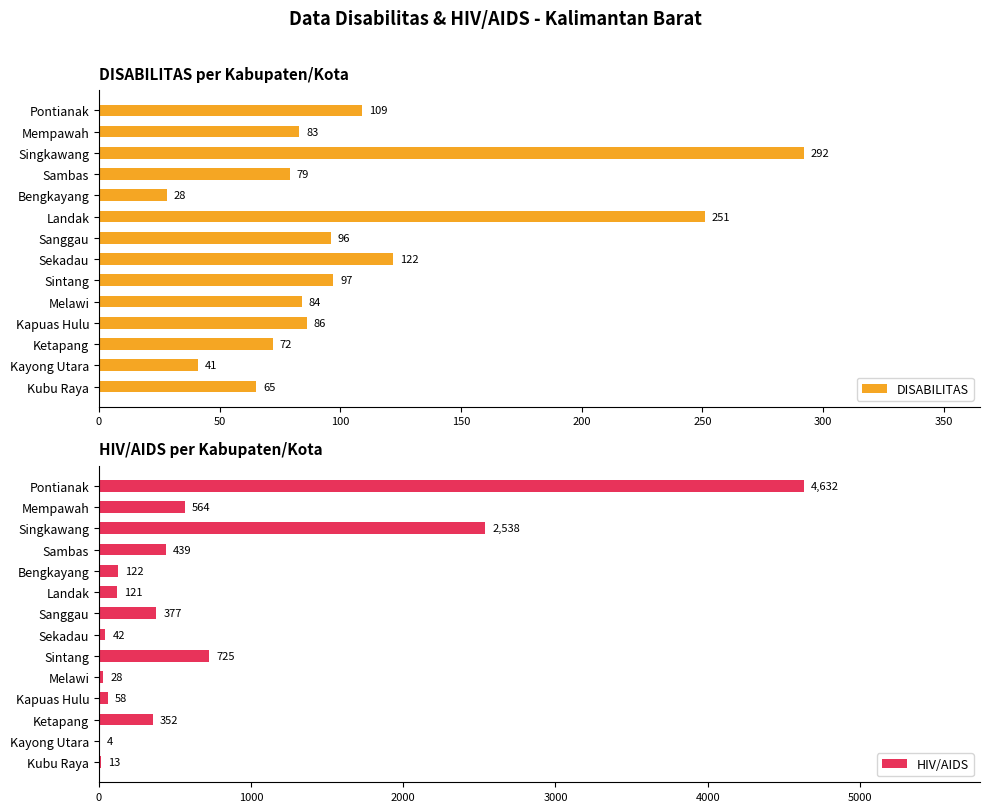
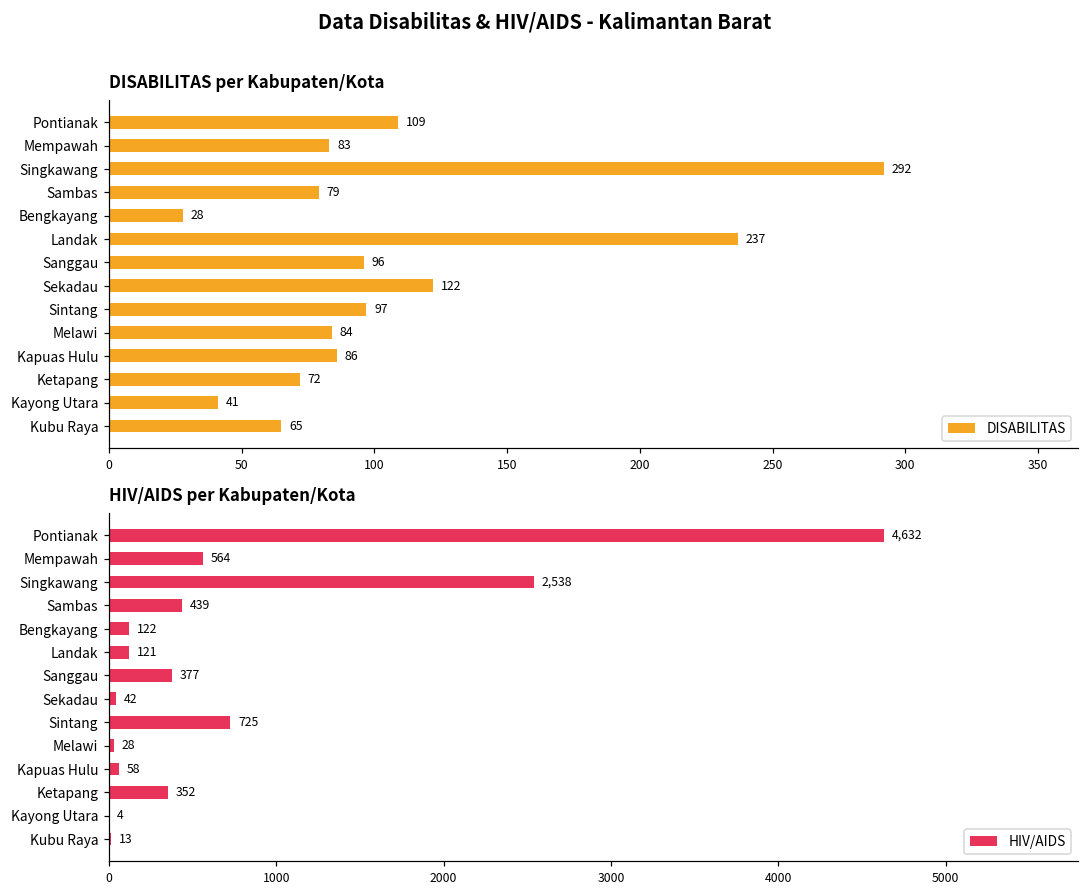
  {
    "DISABILITAS per Kabupaten/Kota": {
      "Pontianak": "109",
      "Mempawah": "83",
      "Singkawang": "292",
      "Sambas": "79",
      "Bengkayang": "28",
-     "Landak": "251",
+     "Landak": "237",
      "Sanggau": "96",
      "Sekadau": "122",
      "Sintang": "97",
      "Melawi": "84",
      "Kapuas Hulu": "86",
      "Ketapang": "72",
      "Kayong Utara": "41",
      "Kubu Raya": "65"
    },
    "HIV/AIDS per Kabupaten/Kota": {
      "Pontianak": "4,632",
      "Mempawah": "564",
      "Singkawang": "2,538",
      "Sambas": "439",
      "Bengkayang": "122",
      "Landak": "121",
      "Sanggau": "377",
      "Sekadau": "42",
      "Sintang": "725",
      "Melawi": "28",
      "Kapuas Hulu": "58",
      "Ketapang": "352",
      "Kayong Utara": "4",
      "Kubu Raya": "13"
    }
  }
